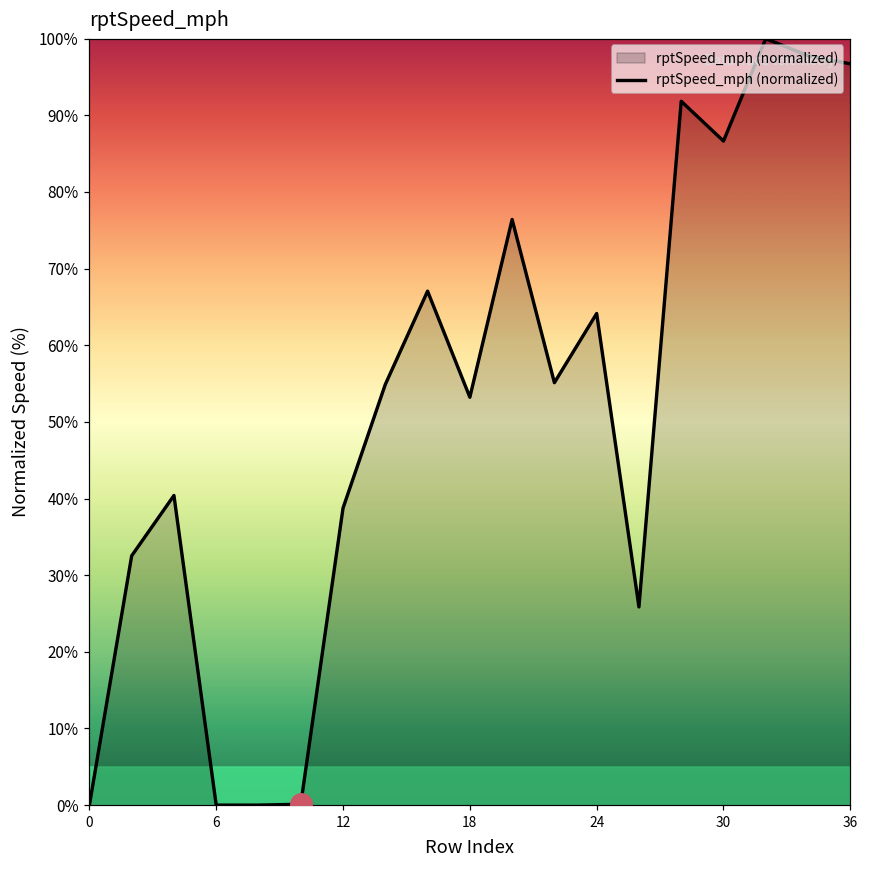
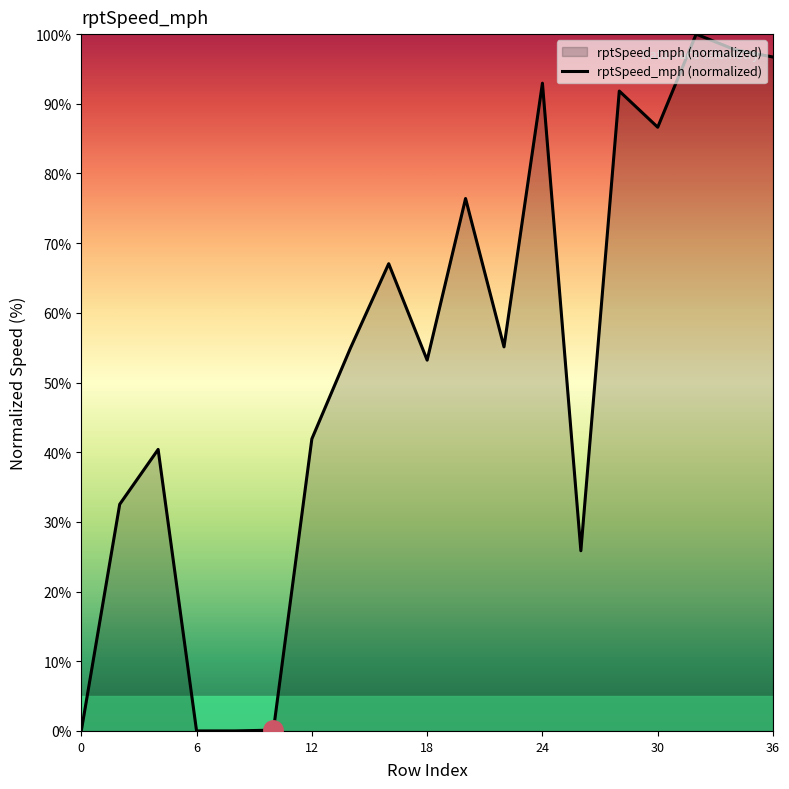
  {
    "rptSpeed_mph (normalized)": {
-     "12": "39%",
+     "12": "42%",
      "18": "53%",
-     "24": "64%",
+     "24": "93%",
      "30": "87%",
      "36": "97%"
    }
  }
